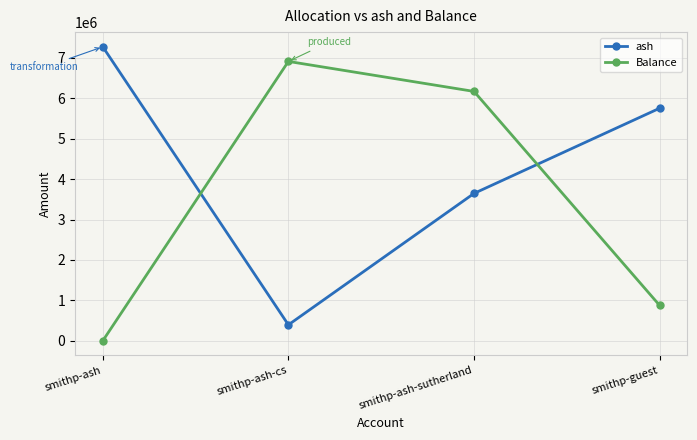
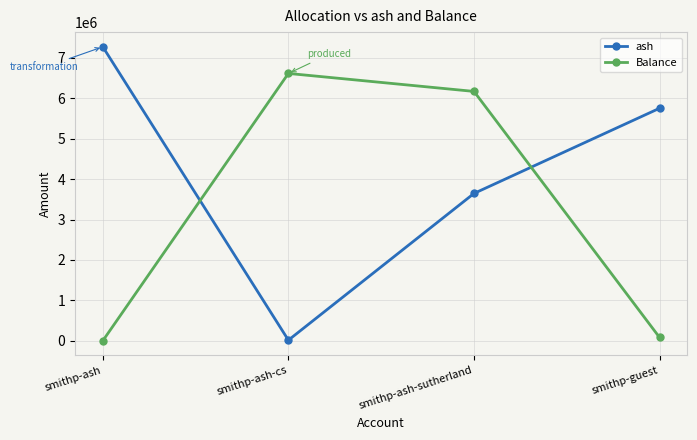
  {
    "ash": {
      "smithp-ash": 7300000,
-     "smithp-ash-cs": 400000,
+     "smithp-ash-cs": 0,
      "smithp-ash-sutherland": 3600000,
      "smithp-guest": 5800000
    },
    "Balance": {
      "smithp-ash": 0,
-     "smithp-ash-cs": 6900000,
+     "smithp-ash-cs": 6600000,
      "smithp-ash-sutherland": 6200000,
-     "smithp-guest": 900000
+     "smithp-guest": 100000
    }
  }
